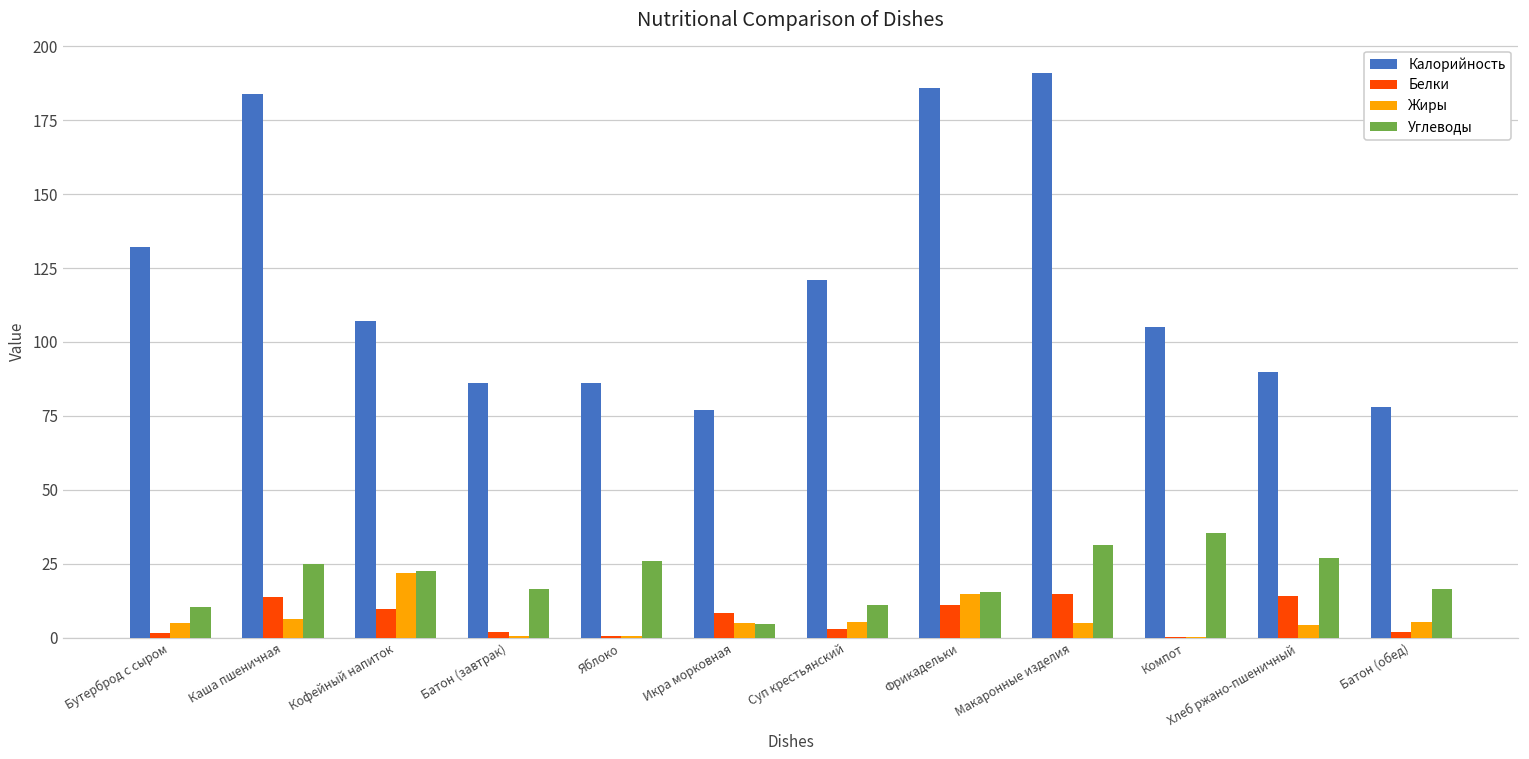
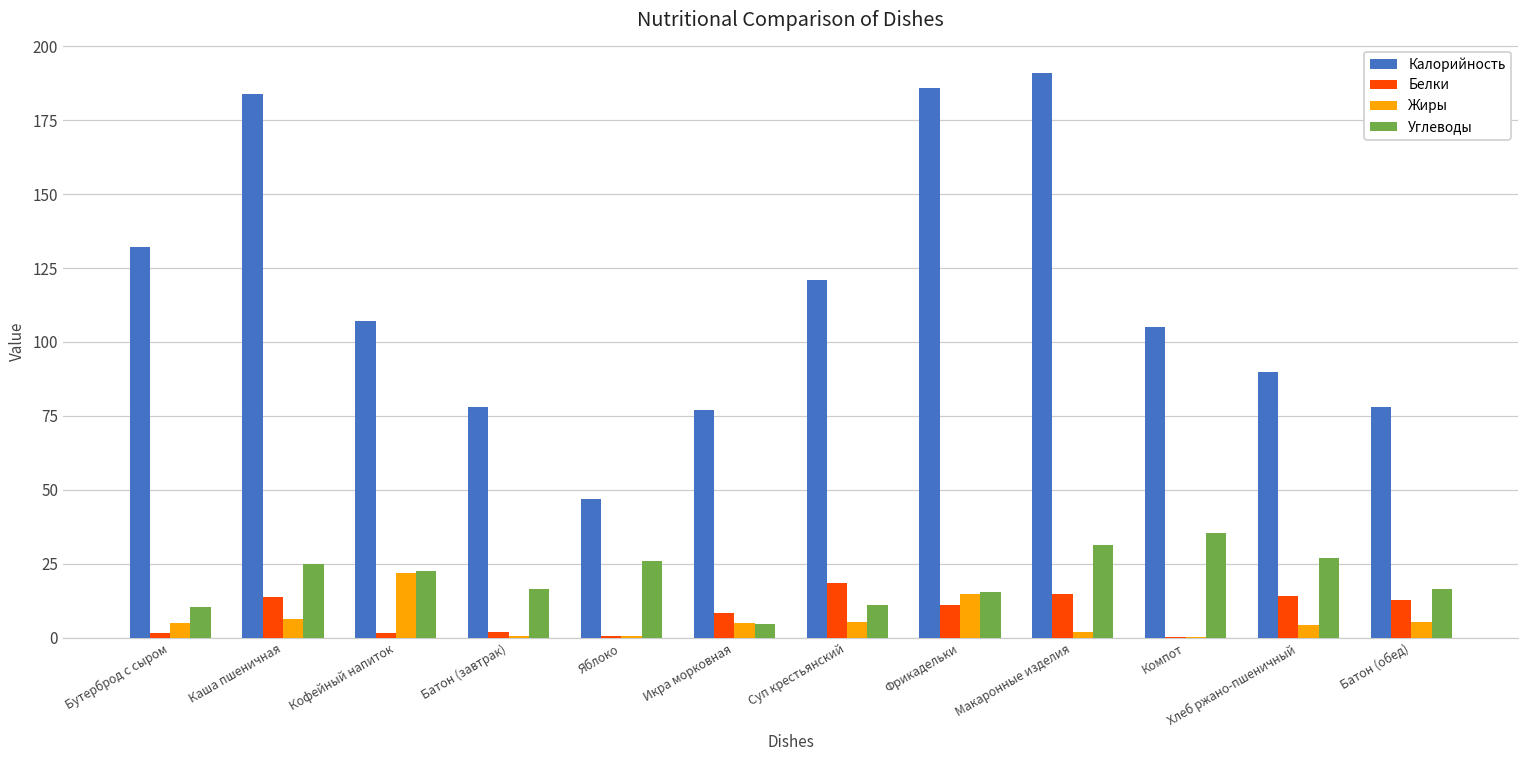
  {
    "Калорийность": {
      "Бутерброд с сыром": 132,
      "Каша пшеничная": 184,
      "Кофейный напиток": 107,
-     "Батон (завтрак)": 86,
-     "Яблоко": 86,
+     "Батон (завтрак)": 78,
+     "Яблоко": 47,
      "Икра морковная": 77,
      "Суп крестьянский": 121,
      "Фрикадельки": 186,
      "Макаронные изделия": 191,
      "Компот": 105,
      "Хлеб ржано-пшеничный": 90,
      "Батон (обед)": 78
    },
    "Белки": {
      "Бутерброд с сыром": 2,
      "Каша пшеничная": 14,
-     "Кофейный напиток": 10,
+     "Кофейный напиток": 2,
      "Батон (завтрак)": 2,
      "Икра морковная": 8,
-     "Суп крестьянский": 3,
+     "Суп крестьянский": 19,
      "Фрикадельки": 11,
      "Макаронные изделия": 15,
      "Хлеб ржано-пшеничный": 14,
-     "Батон (обед)": 2
+     "Батон (обед)": 13
    },
    "Жиры": {
      "Бутерброд с сыром": 5,
      "Каша пшеничная": 6,
      "Кофейный напиток": 22,
      "Икра морковная": 5,
      "Суп крестьянский": 5,
      "Фрикадельки": 15,
-     "Макаронные изделия": 5,
+     "Макаронные изделия": 2,
      "Хлеб ржано-пшеничный": 4,
      "Батон (обед)": 5
    },
    "Углеводы": {
      "Бутерброд с сыром": 10,
      "Каша пшеничная": 25,
      "Кофейный напиток": 22,
      "Батон (завтрак)": 16,
      "Яблоко": 26,
      "Икра морковная": 5,
      "Суп крестьянский": 11,
      "Фрикадельки": 15,
      "Макаронные изделия": 31,
      "Компот": 35,
      "Хлеб ржано-пшеничный": 27,
      "Батон (обед)": 16
    }
  }
